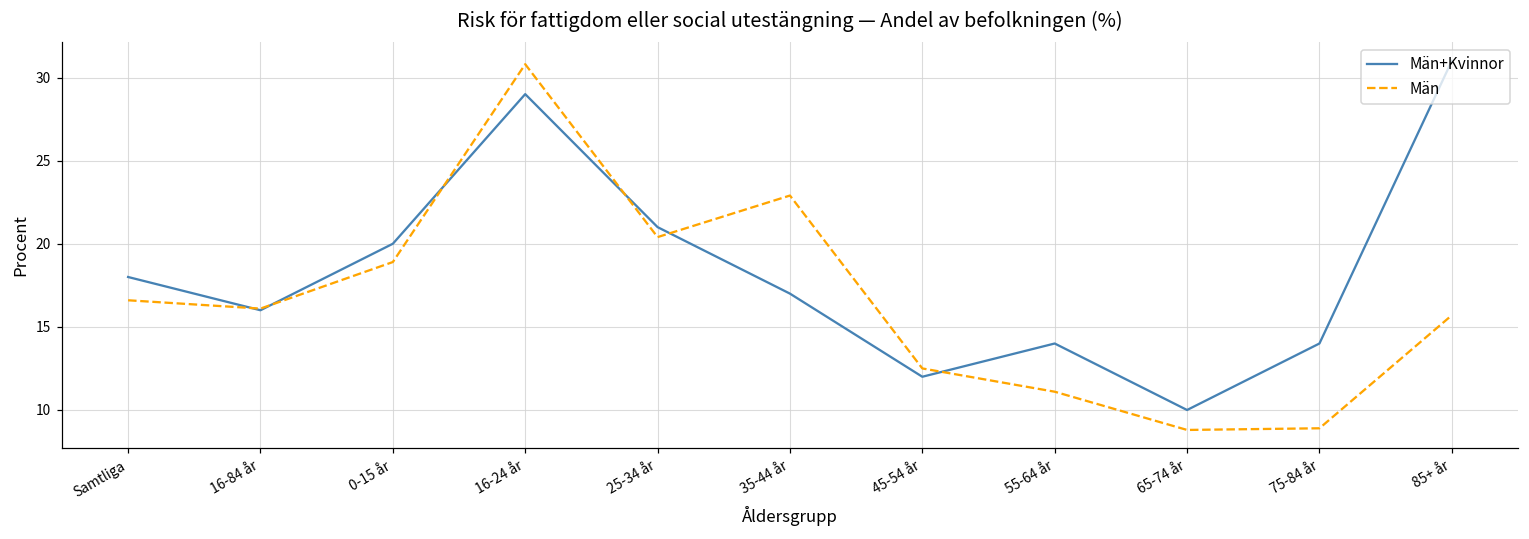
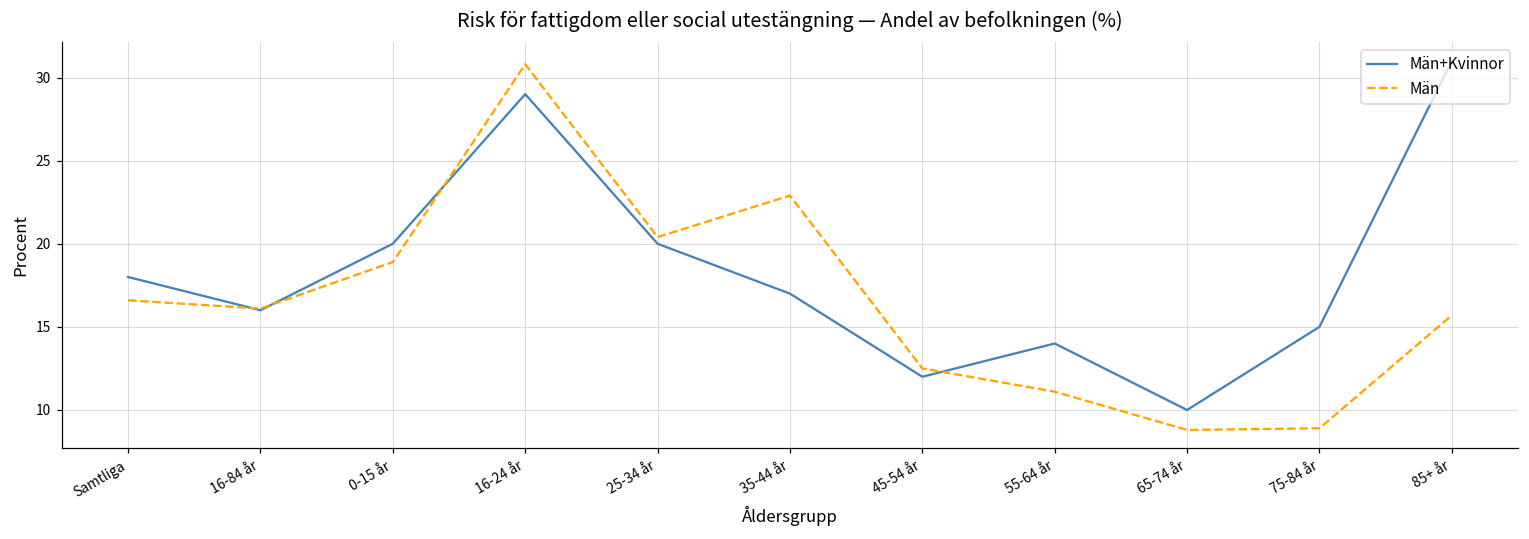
  {
    "Män+Kvinnor": {
      "Samtliga": 18,
      "0-15 år": 20,
      "16-24 år": 29,
-     "25-34 år": 21,
+     "25-34 år": 20,
      "35-44 år": 17,
      "45-54 år": 12,
      "55-64 år": 14,
      "65-74 år": 10,
-     "75-84 år": 14
+     "75-84 år": 15
    },
    "Män": {
      "Samtliga": 16.6,
      "0-15 år": 19,
      "16-24 år": 30.8,
      "25-34 år": 20.4,
      "35-44 år": 23,
      "45-54 år": 12.5,
      "55-64 år": 11,
      "65-74 år": 8.8,
      "75-84 år": 9,
      "85+ år": 15.7
    }
  }
